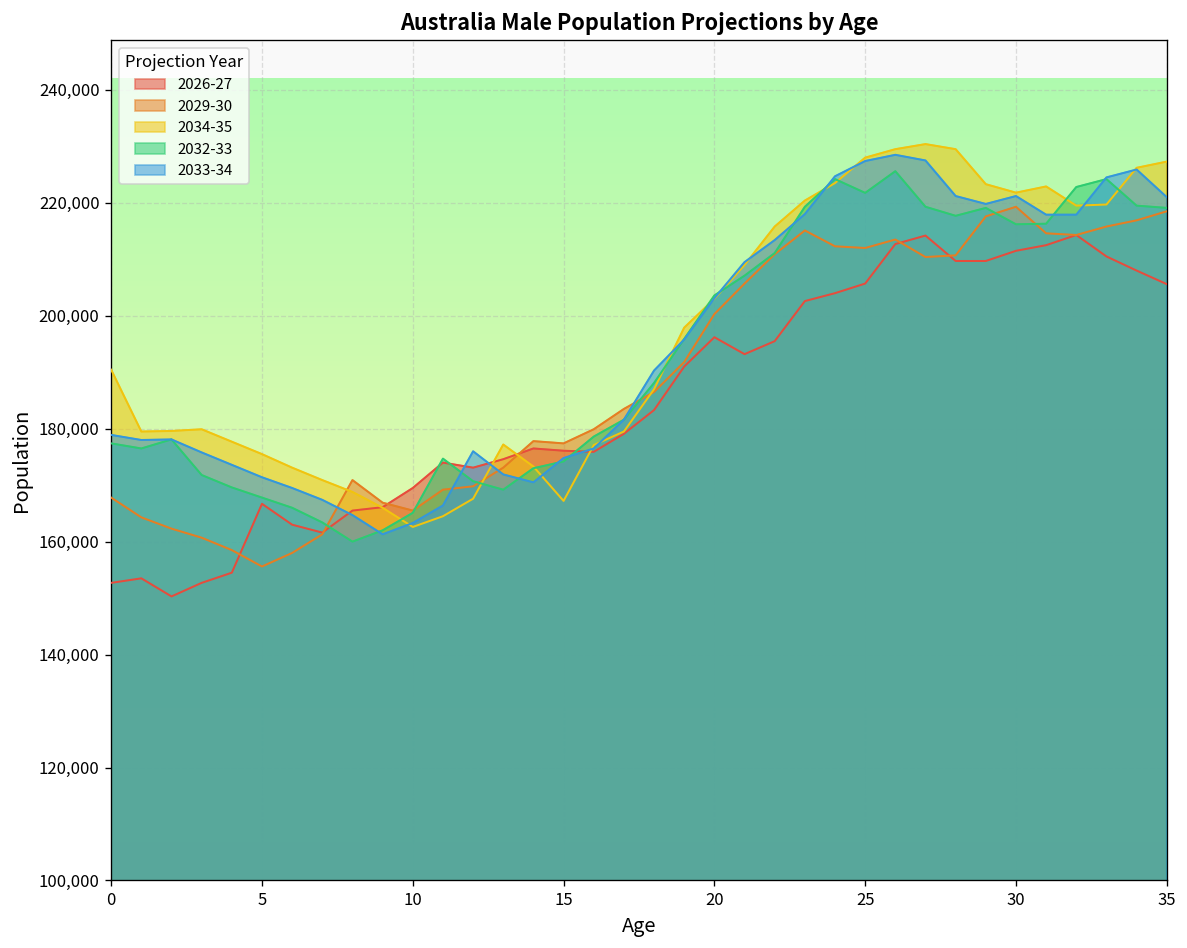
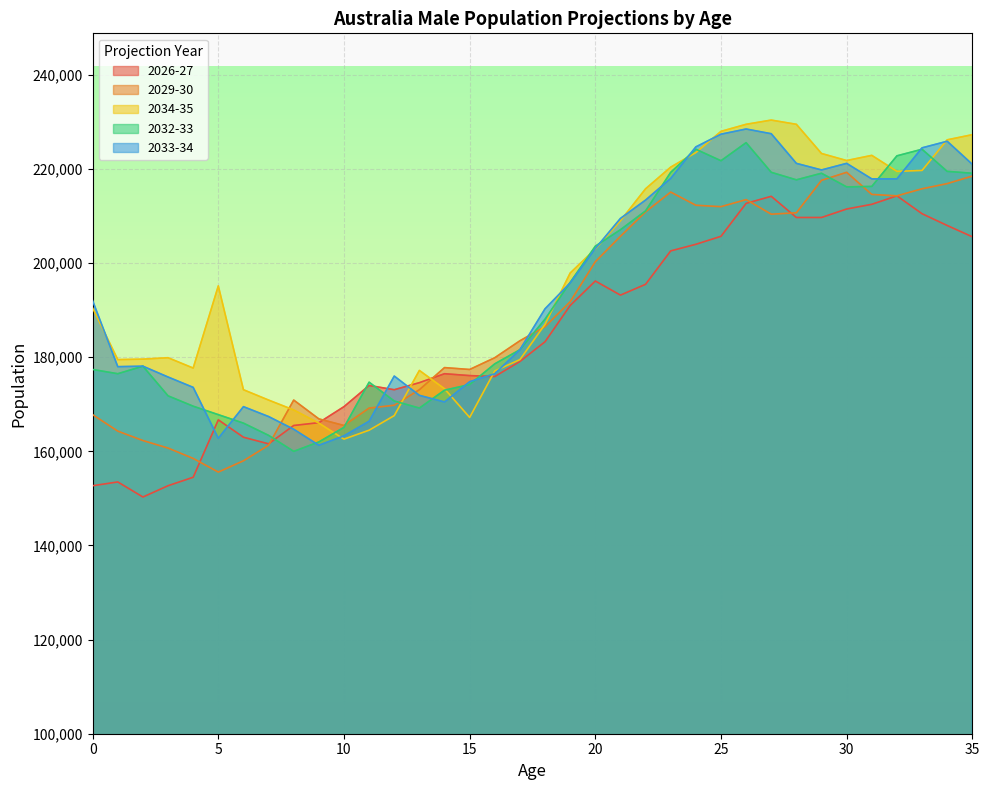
  {
    "2034-35": {
      "0": "190,000",
-     "5": "176,000",
+     "5": "195,000",
      "10": "163,000",
      "15": "167,000",
      "25": "228,000",
      "30": "222,000",
      "35": "227,000"
    },
    "2032-33": {
      "0": "177,000",
      "5": "168,000",
      "15": "174,000",
      "25": "222,000",
      "30": "216,000",
      "35": "219,000"
    },
    "2033-34": {
-     "0": "179,000",
-     "5": "171,000",
+     "0": "192,000",
+     "5": "163,000",
      "10": "163,000",
      "15": "175,000",
      "25": "227,000",
      "30": "221,000",
      "35": "221,000"
    }
  }
